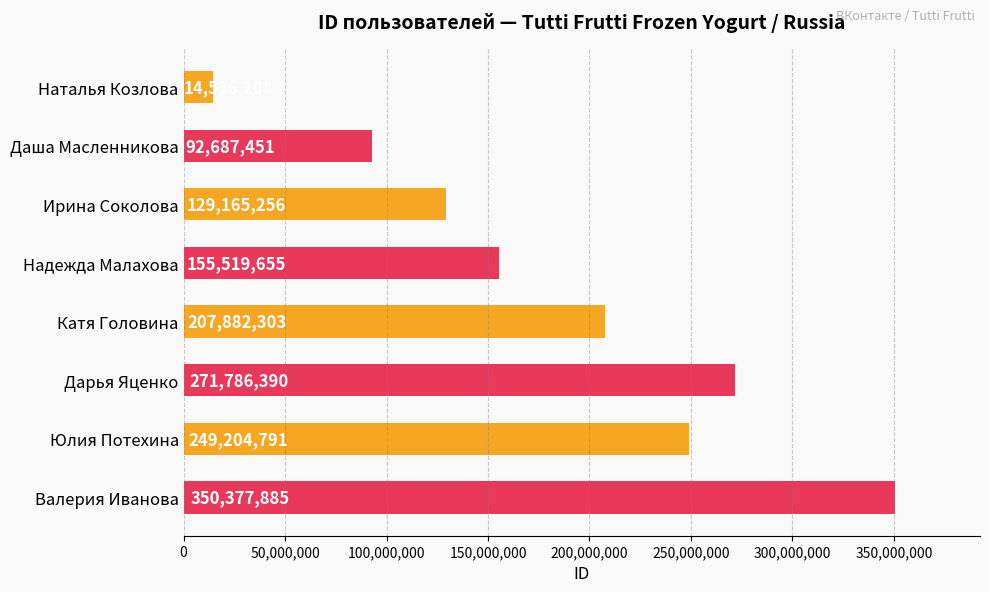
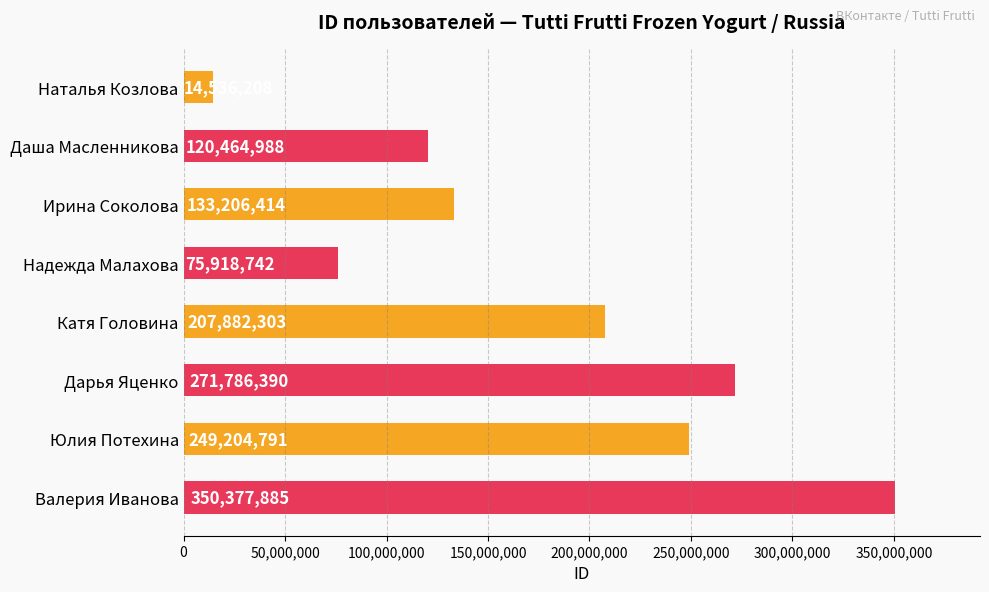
  {
-   "Даша Масленникова": "92,687,451",
-   "Ирина Соколова": "129,165,256",
-   "Надежда Малахова": "155,519,655",
+   "Даша Масленникова": "120,464,988",
+   "Ирина Соколова": "133,206,414",
+   "Надежда Малахова": "75,918,742",
    "Катя Головина": "207,882,303",
    "Дарья Яценко": "271,786,390",
    "Юлия Потехина": "249,204,791",
    "Валерия Иванова": "350,377,885"
  }
